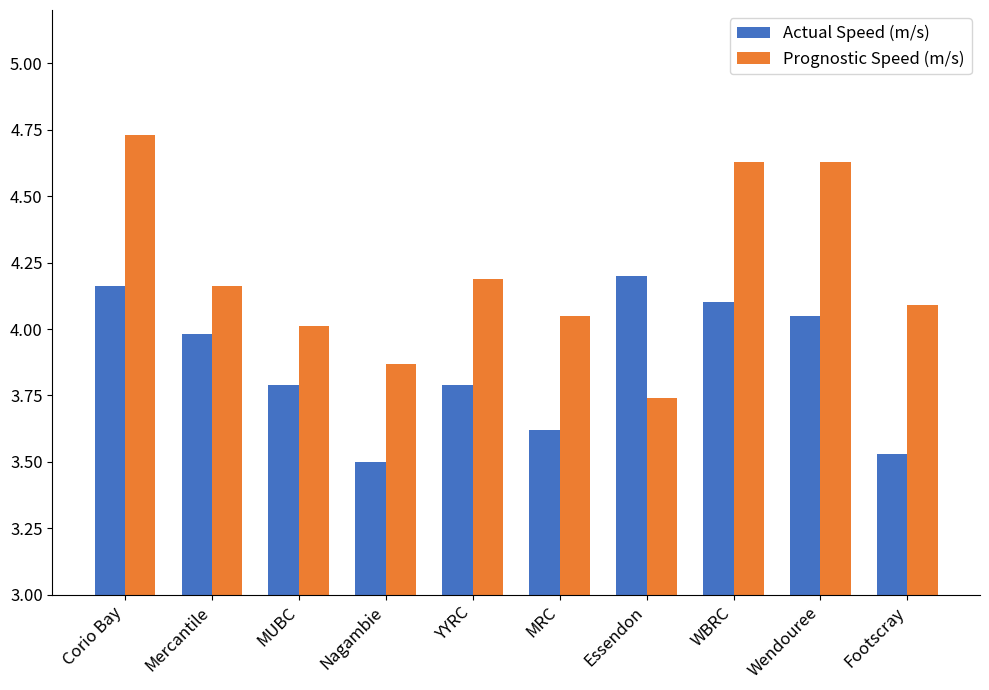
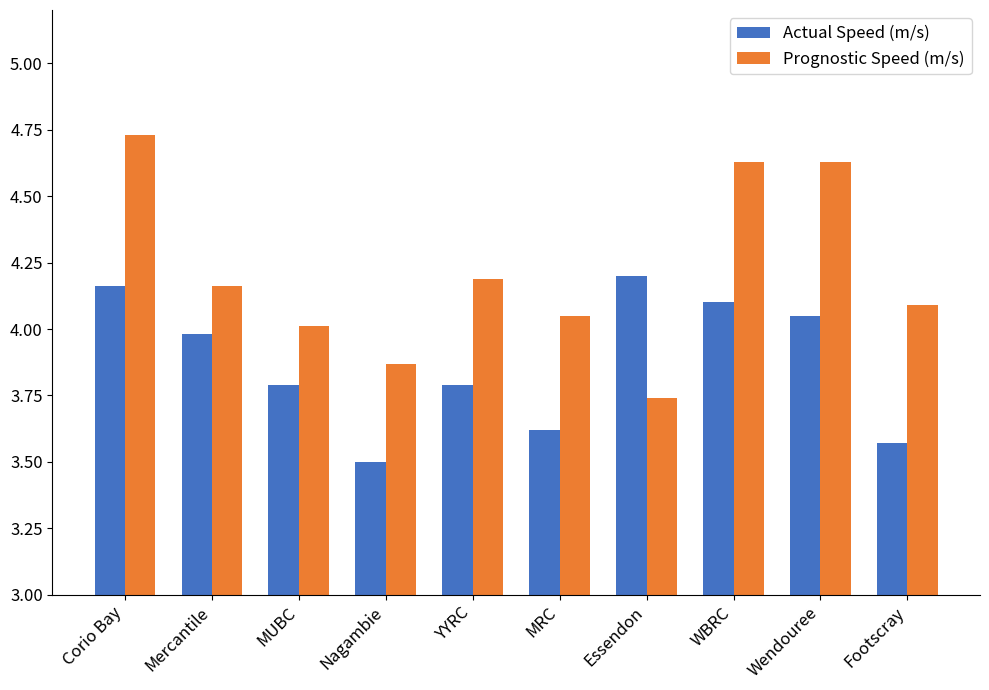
  {
    "Actual Speed (m/s)": {
      "Corio Bay": 4.16,
      "Mercantile": 3.98,
      "MUBC": 3.79,
      "Nagambie": 3.50,
      "YYRC": 3.79,
      "MRC": 3.62,
      "Essendon": 4.20,
      "WBRC": 4.10,
      "Wendouree": 4.05,
-     "Footscray": 3.53
+     "Footscray": 3.57
    },
    "Prognostic Speed (m/s)": {
      "Corio Bay": 4.73,
      "Mercantile": 4.16,
      "MUBC": 4.01,
      "Nagambie": 3.87,
      "YYRC": 4.19,
      "MRC": 4.05,
      "Essendon": 3.74,
      "WBRC": 4.63,
      "Wendouree": 4.63,
      "Footscray": 4.09
    }
  }
